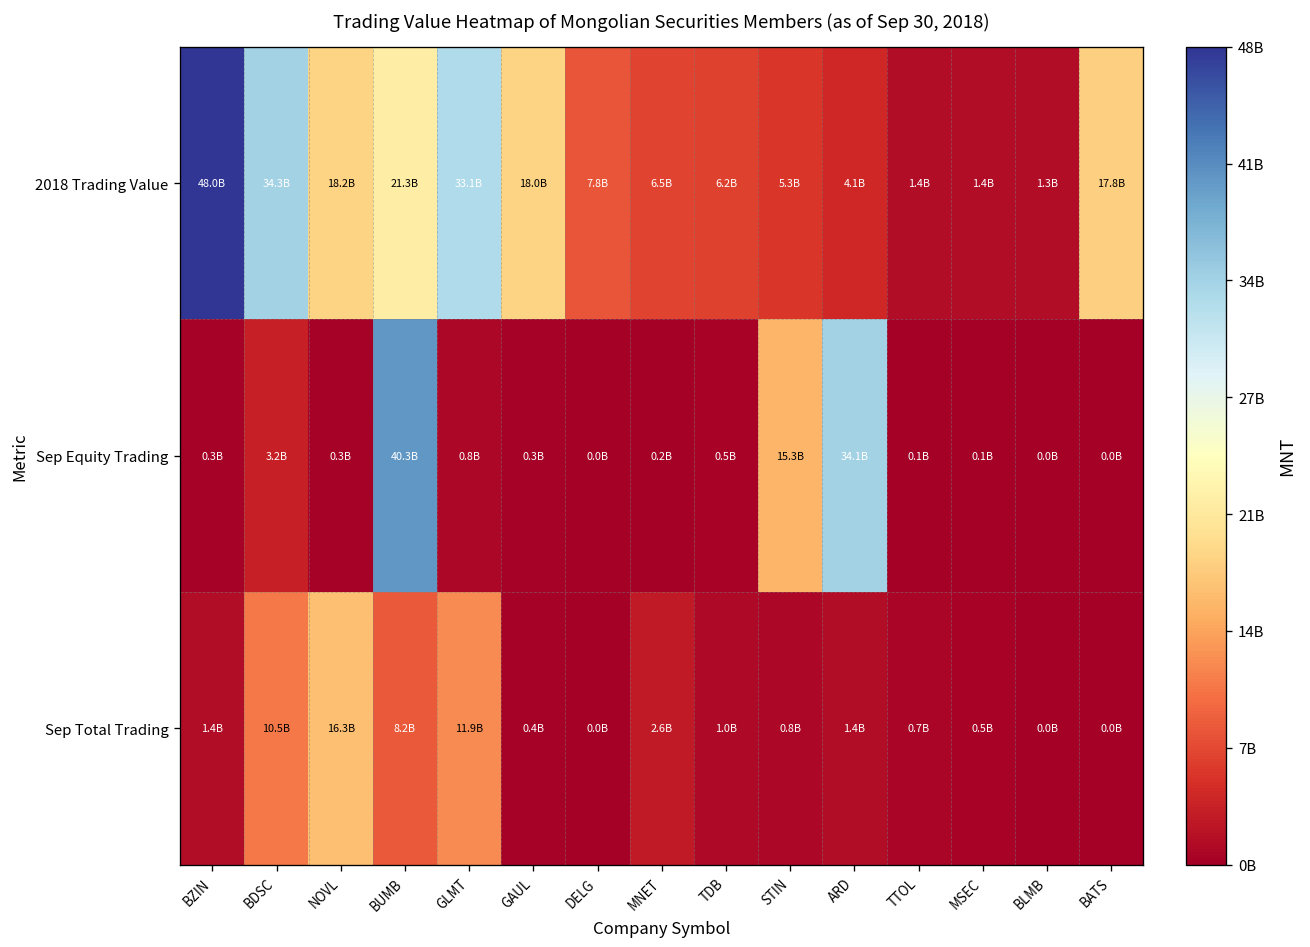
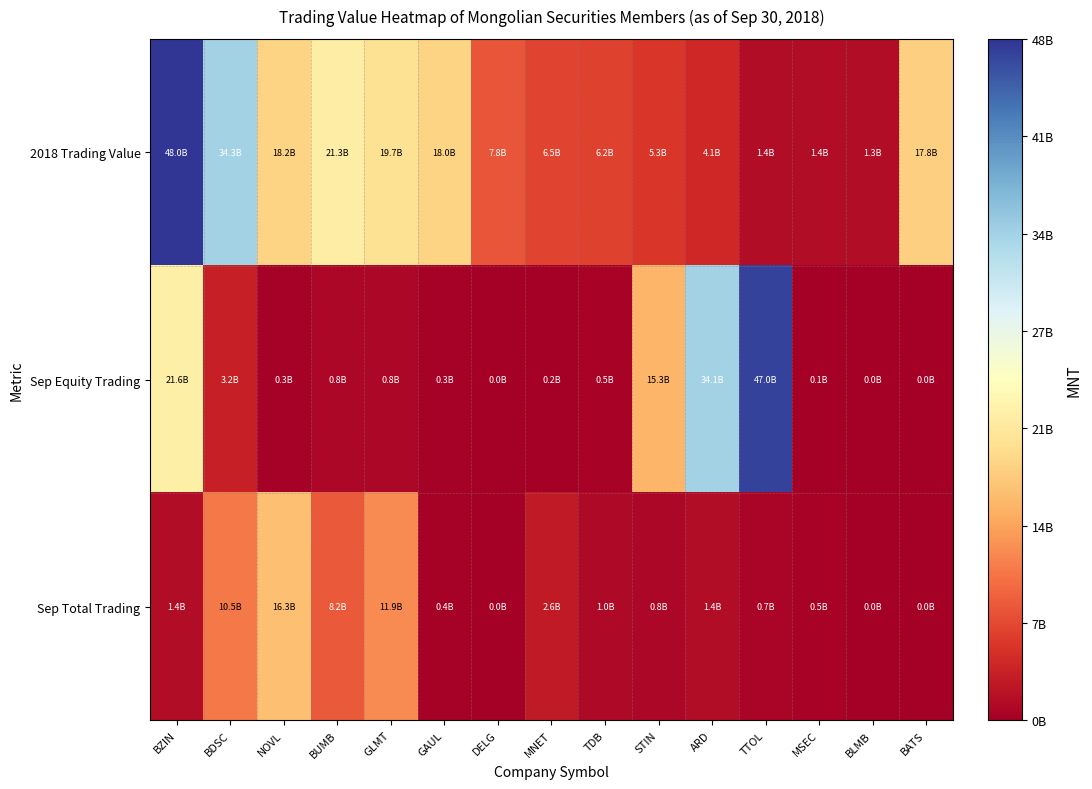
  {
    "2018 Trading Value": {
      "BZIN": "48.0B",
      "BDSC": "34.3B",
      "NOVL": "18.2B",
      "BUMB": "21.3B",
-     "GLMT": "33.1B",
+     "GLMT": "19.7B",
      "GAUL": "18.0B",
      "DELG": "7.8B",
      "MNET": "6.5B",
      "TDB": "6.2B",
      "STIN": "5.3B",
      "ARD": "4.1B",
      "TTOL": "1.4B",
      "MSEC": "1.4B",
      "BLMB": "1.3B",
      "BATS": "17.8B"
    },
    "Sep Equity Trading": {
-     "BZIN": "0.3B",
+     "BZIN": "21.6B",
      "BDSC": "3.2B",
      "NOVL": "0.3B",
-     "BUMB": "40.3B",
+     "BUMB": "0.8B",
      "GLMT": "0.8B",
      "GAUL": "0.3B",
      "DELG": "0.0B",
      "MNET": "0.2B",
      "TDB": "0.5B",
      "STIN": "15.3B",
      "ARD": "34.1B",
-     "TTOL": "0.1B",
+     "TTOL": "47.0B",
      "MSEC": "0.1B",
      "BLMB": "0.0B",
      "BATS": "0.0B"
    },
    "Sep Total Trading": {
      "BZIN": "1.4B",
      "BDSC": "10.5B",
      "NOVL": "16.3B",
      "BUMB": "8.2B",
      "GLMT": "11.9B",
      "GAUL": "0.4B",
      "DELG": "0.0B",
      "MNET": "2.6B",
      "TDB": "1.0B",
      "STIN": "0.8B",
      "ARD": "1.4B",
      "TTOL": "0.7B",
      "MSEC": "0.5B",
      "BLMB": "0.0B",
      "BATS": "0.0B"
    }
  }
